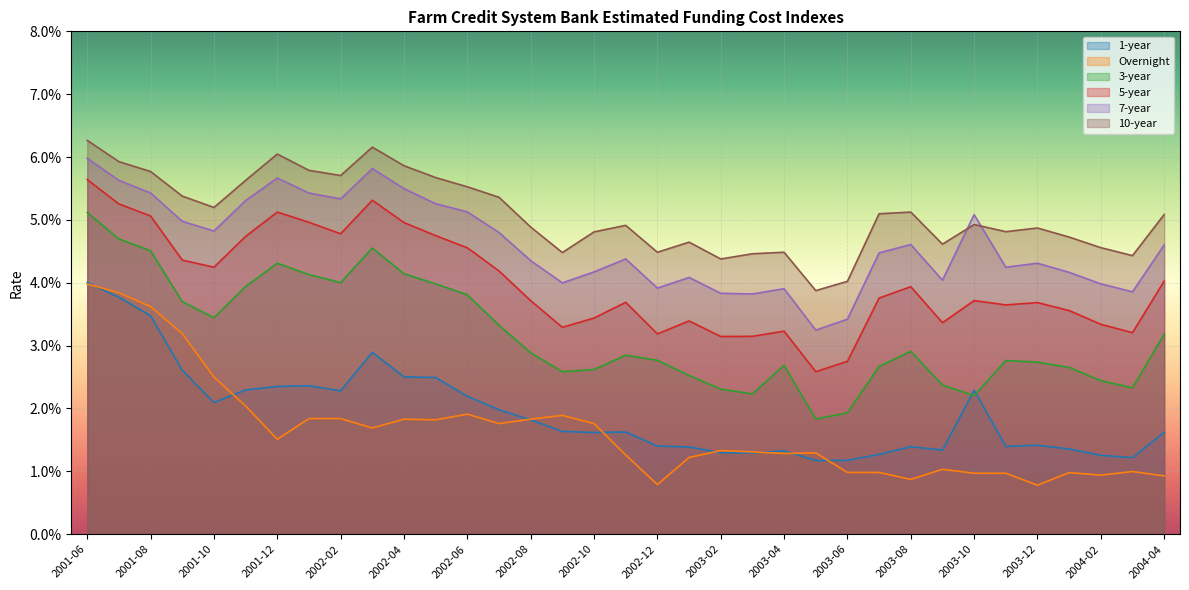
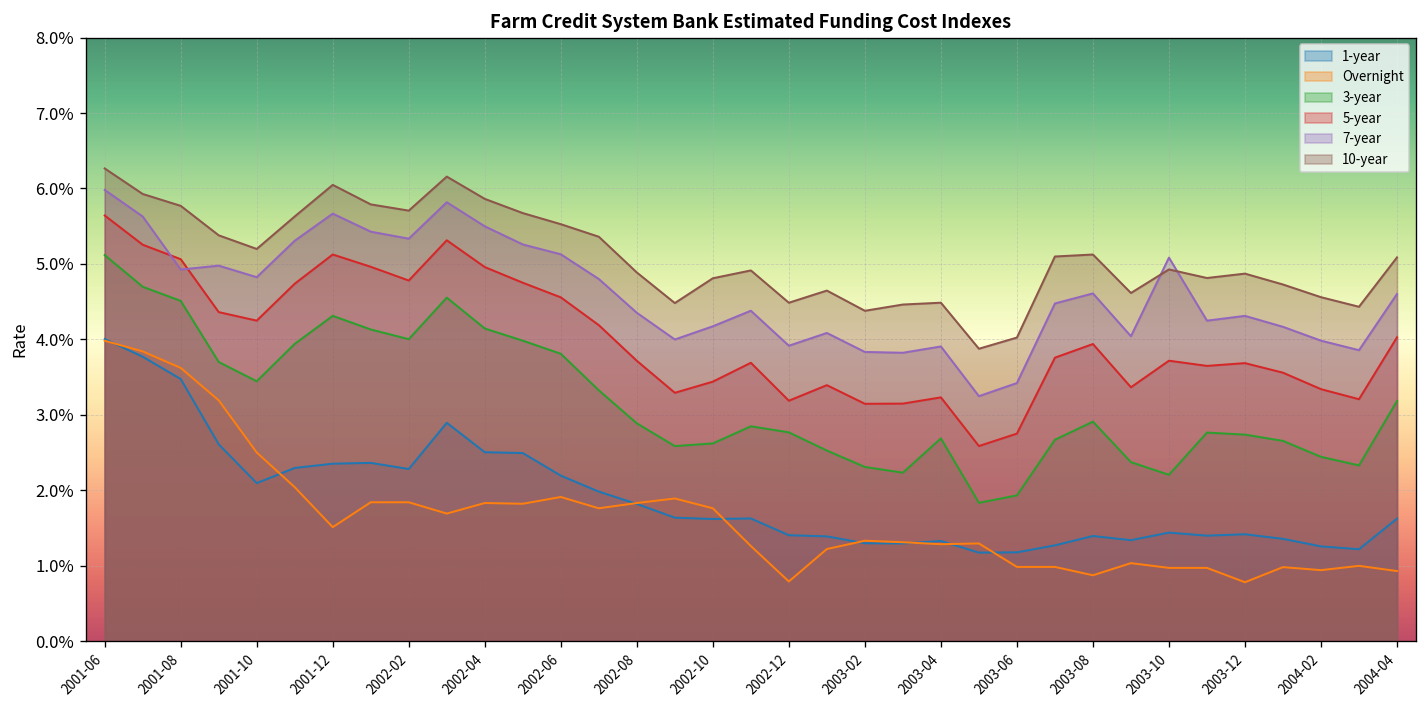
  {
    "1-year": {
      "2001-08": "3.5%",
      "2001-10": "2.1%",
      "2001-12": "2.4%",
      "2002-02": "2.3%",
      "2002-04": "2.5%",
      "2002-06": "2.2%",
      "2002-10": "1.6%",
      "2002-12": "1.4%",
      "2003-04": "1.3%",
      "2003-06": "1.2%",
      "2003-08": "1.4%",
-     "2003-10": "2.3%",
+     "2003-10": "1.4%",
      "2003-12": "1.4%",
      "2004-02": "1.3%",
      "2004-04": "1.6%"
    },
    "3-year": {
      "2001-06": "5.1%",
      "2001-08": "4.5%",
      "2001-10": "3.4%",
      "2001-12": "4.3%",
      "2002-02": "4.0%",
      "2002-04": "4.1%",
      "2002-06": "3.8%",
      "2002-08": "2.9%",
      "2002-10": "2.6%",
      "2002-12": "2.8%",
      "2003-02": "2.3%",
      "2003-04": "2.7%",
      "2003-06": "1.9%",
      "2003-08": "2.9%",
      "2003-10": "2.2%",
      "2003-12": "2.7%",
      "2004-02": "2.4%",
      "2004-04": "3.2%"
    },
    "7-year": {
      "2001-06": "6.0%",
-     "2001-08": "5.4%",
+     "2001-08": "4.9%",
      "2001-10": "4.8%",
      "2001-12": "5.7%",
      "2002-02": "5.3%",
      "2002-04": "5.5%",
      "2002-06": "5.1%",
      "2002-08": "4.4%",
      "2002-10": "4.2%",
      "2002-12": "3.9%",
      "2003-02": "3.8%",
      "2003-04": "3.9%",
      "2003-06": "3.4%",
      "2003-08": "4.6%",
      "2003-10": "5.1%",
      "2003-12": "4.3%",
      "2004-02": "4.0%",
      "2004-04": "4.6%"
    }
  }
